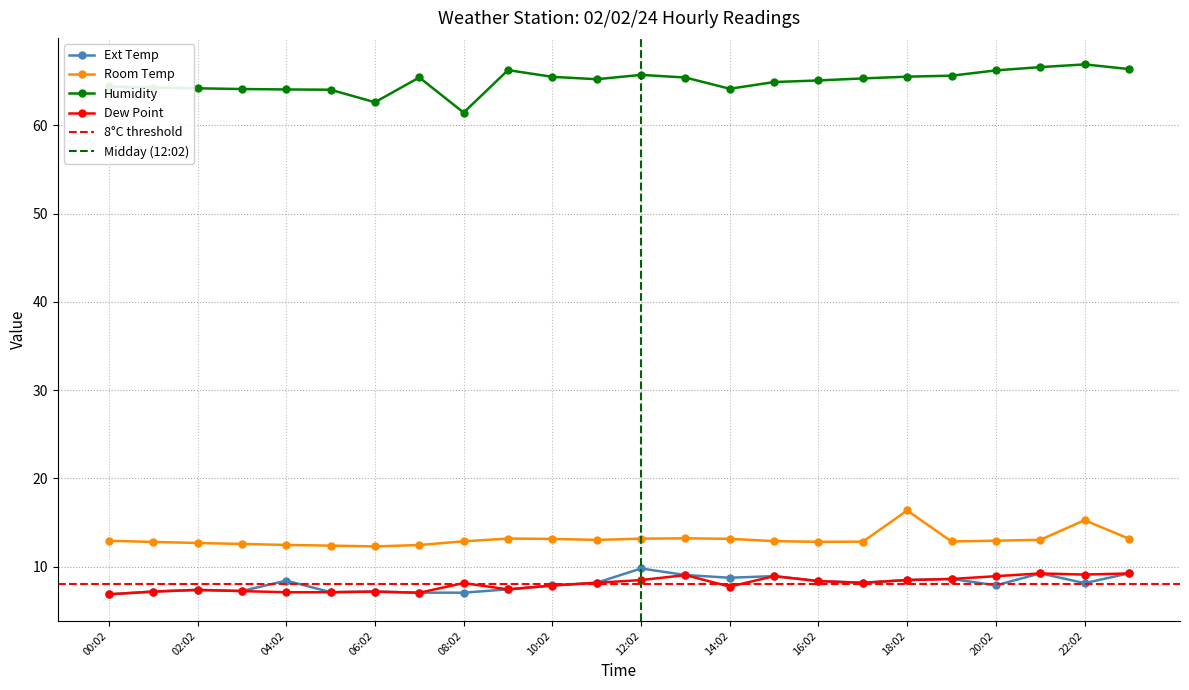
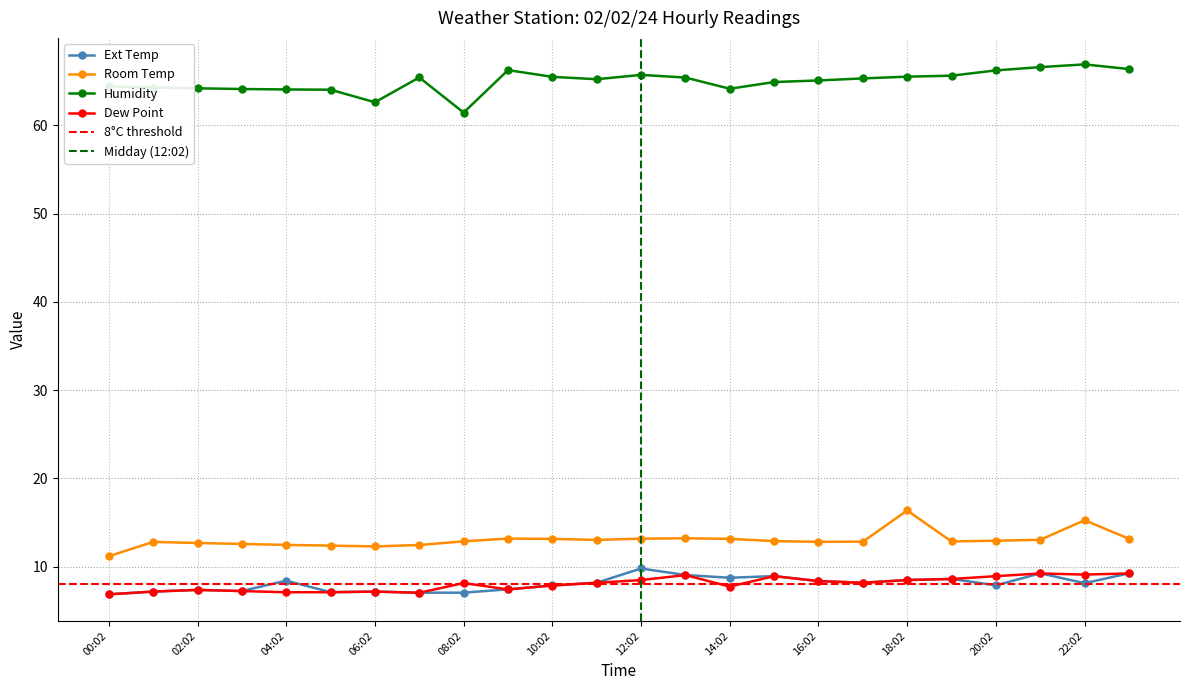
  {
    "Ext Temp": {
      "04:02": 8,
      "08:02": 7,
      "12:02": 10,
      "14:02": 9,
      "20:02": 8,
      "22:02": 8
    },
    "Room Temp": {
-     "00:02": 13,
+     "00:02": 11,
      "02:02": 13,
      "04:02": 12,
      "06:02": 12,
      "08:02": 13,
      "10:02": 13,
      "12:02": 13,
      "14:02": 13,
      "16:02": 13,
      "18:02": 16,
      "20:02": 13,
      "22:02": 15
    },
    "Humidity": {
      "02:02": 64,
      "04:02": 64,
      "06:02": 63,
      "08:02": 61,
      "10:02": 66,
      "12:02": 66,
      "14:02": 64,
      "16:02": 65,
      "18:02": 66,
      "20:02": 66,
      "22:02": 67
    },
    "Dew Point": {
      "04:02": 7,
      "08:02": 8,
      "12:02": 8,
      "14:02": 8,
      "20:02": 9,
      "22:02": 9
    }
  }
